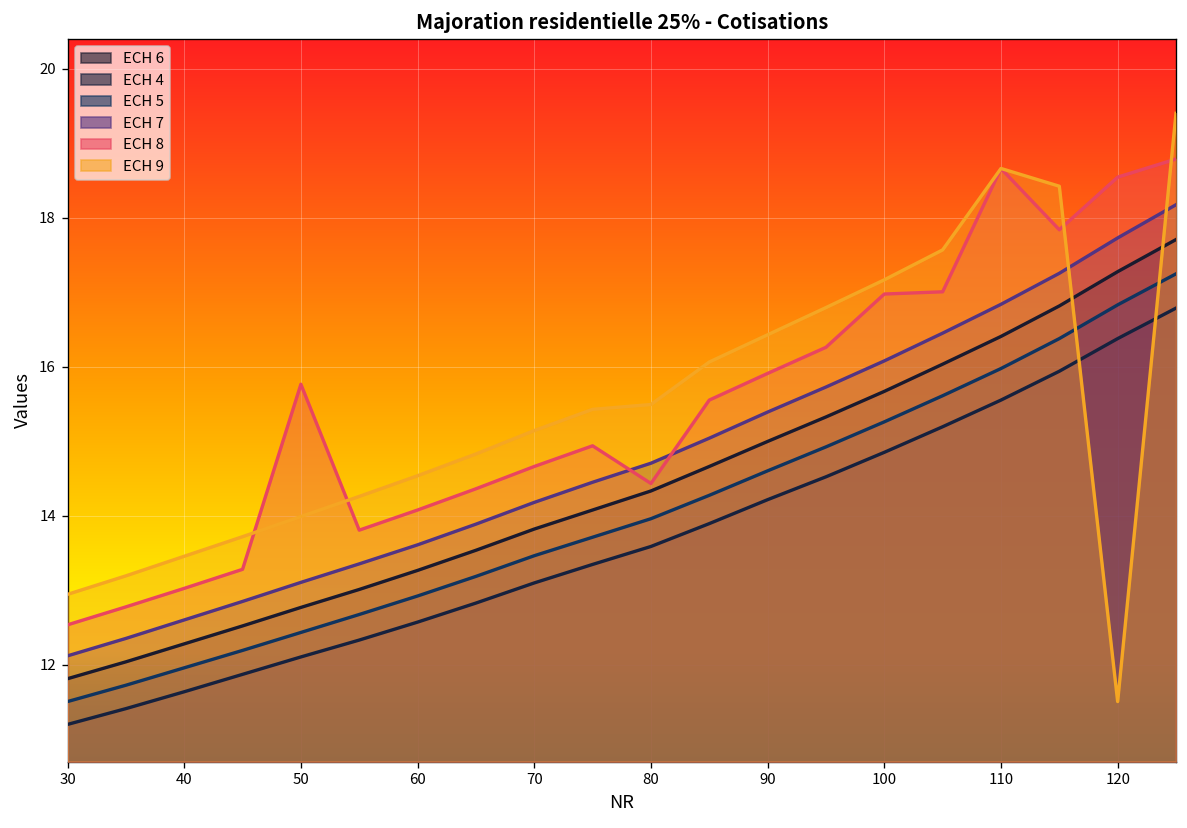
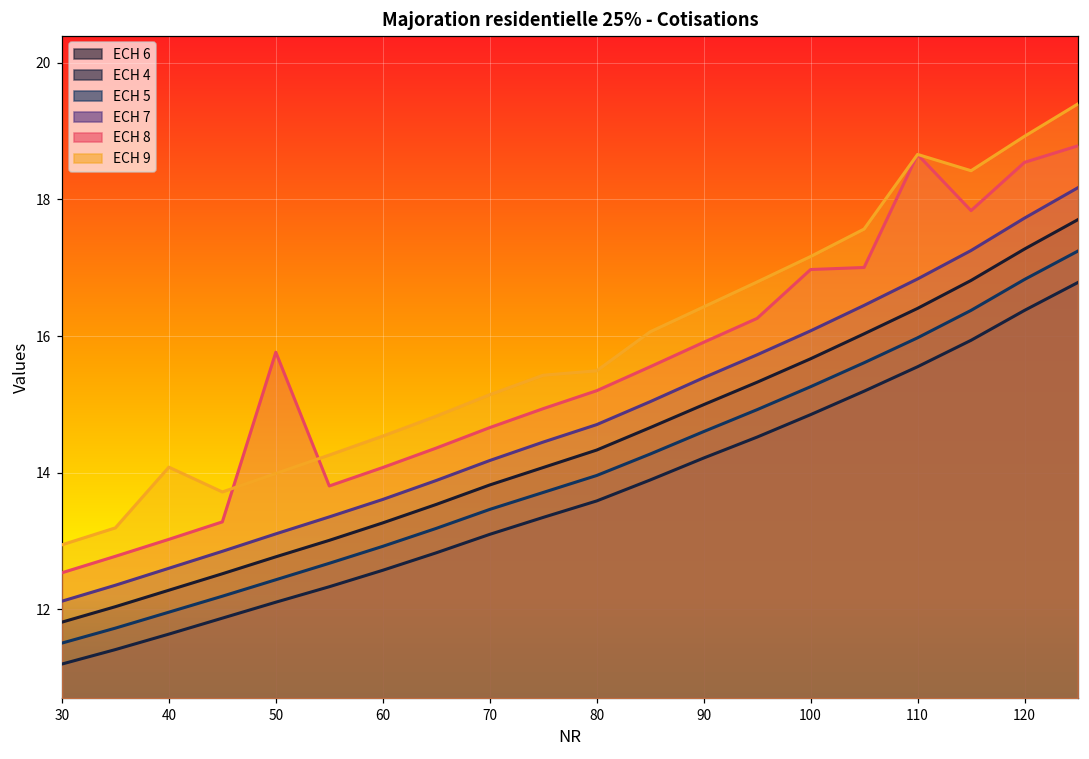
  {
    "ECH 8": {
      "30": 12.5,
      "40": 13.0,
      "50": 15.8,
      "60": 14.1,
      "70": 14.7,
-     "80": 14.4,
+     "80": 15.2,
      "90": 15.9,
      "100": 17.0,
      "120": 18.5
    },
    "ECH 9": {
      "30": 12.9,
-     "40": 13.5,
+     "40": 14.1,
      "50": 14.0,
      "60": 14.5,
      "70": 15.1,
      "80": 15.5,
      "90": 16.4,
      "100": 17.2,
-     "120": 11.5
+     "120": 18.9
    }
  }
